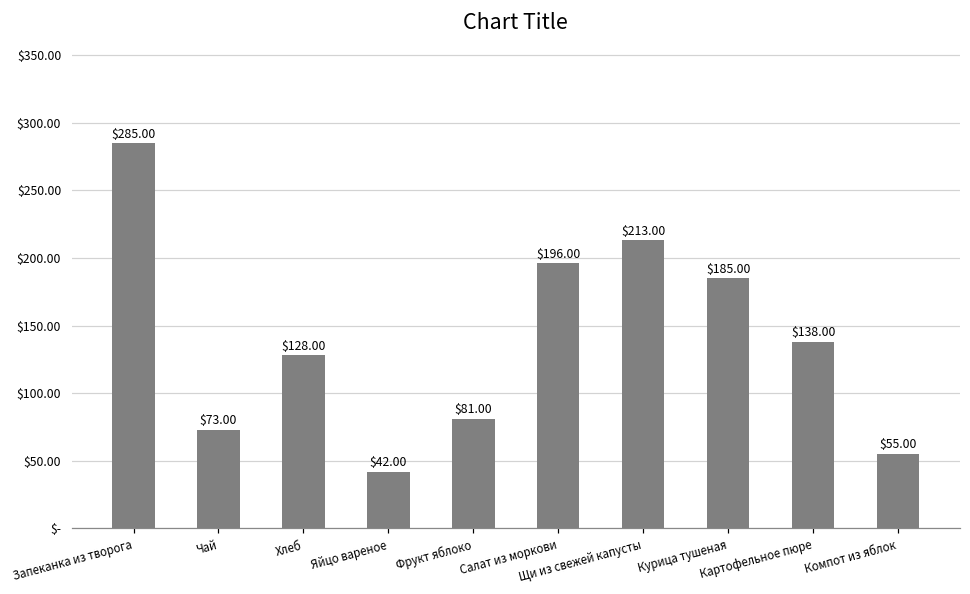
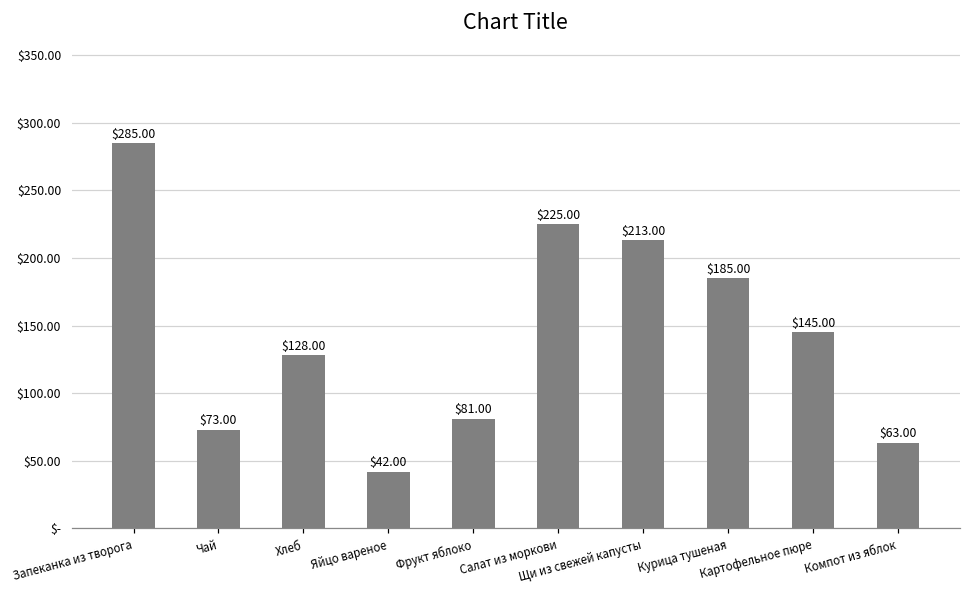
  {
    "Запеканка из творога": "$285.00",
    "Чай": "$73.00",
    "Хлеб": "$128.00",
    "Яйцо вареное": "$42.00",
    "Фрукт яблоко": "$81.00",
-   "Салат из моркови": "$196.00",
+   "Салат из моркови": "$225.00",
    "Щи из свежей капусты": "$213.00",
    "Курица тушеная": "$185.00",
-   "Картофельное пюре": "$138.00",
-   "Компот из яблок": "$55.00"
+   "Картофельное пюре": "$145.00",
+   "Компот из яблок": "$63.00"
  }
